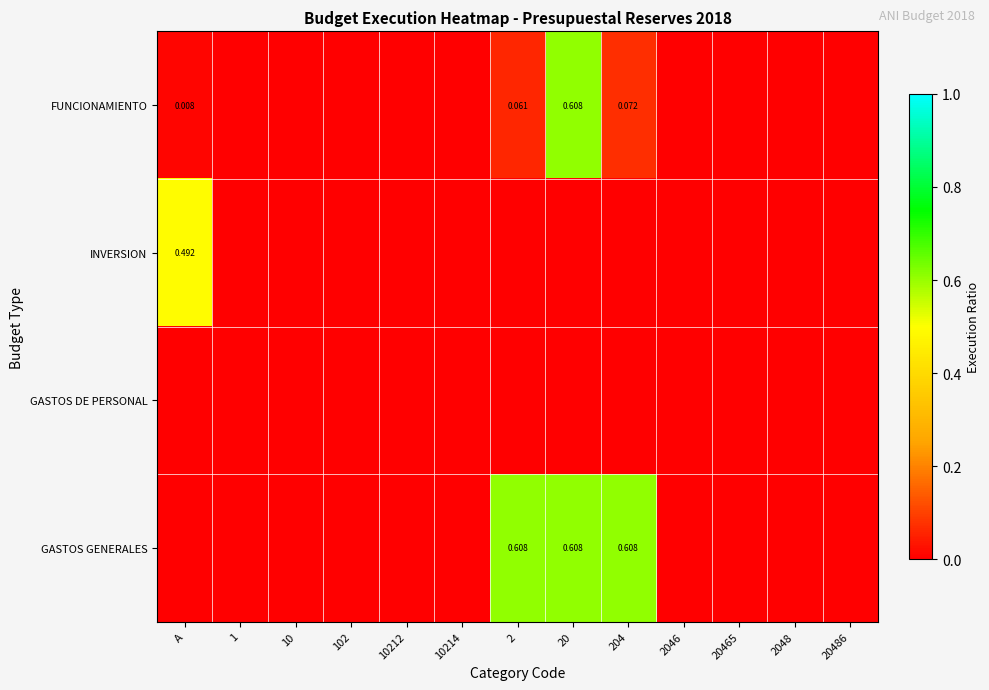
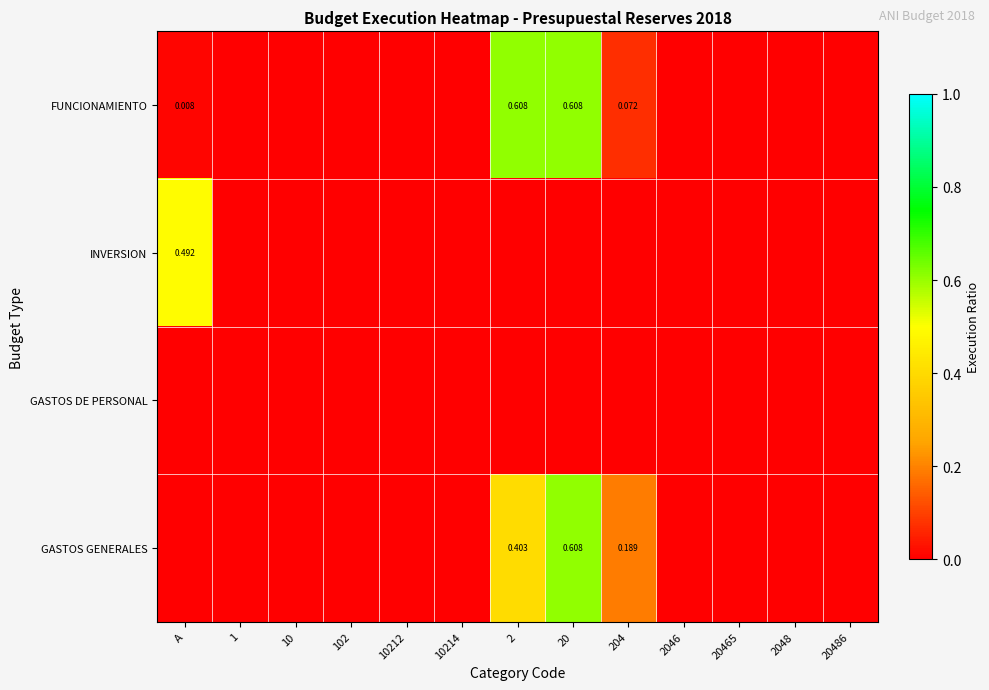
  {
    "FUNCIONAMIENTO": {
      "A": 0.008,
-     "2": 0.061,
+     "2": 0.608,
      "20": 0.608,
      "204": 0.072
    },
    "INVERSION": {
      "A": 0.492
    },
    "GASTOS GENERALES": {
-     "2": 0.608,
+     "2": 0.403,
      "20": 0.608,
-     "204": 0.608
+     "204": 0.189
    }
  }
